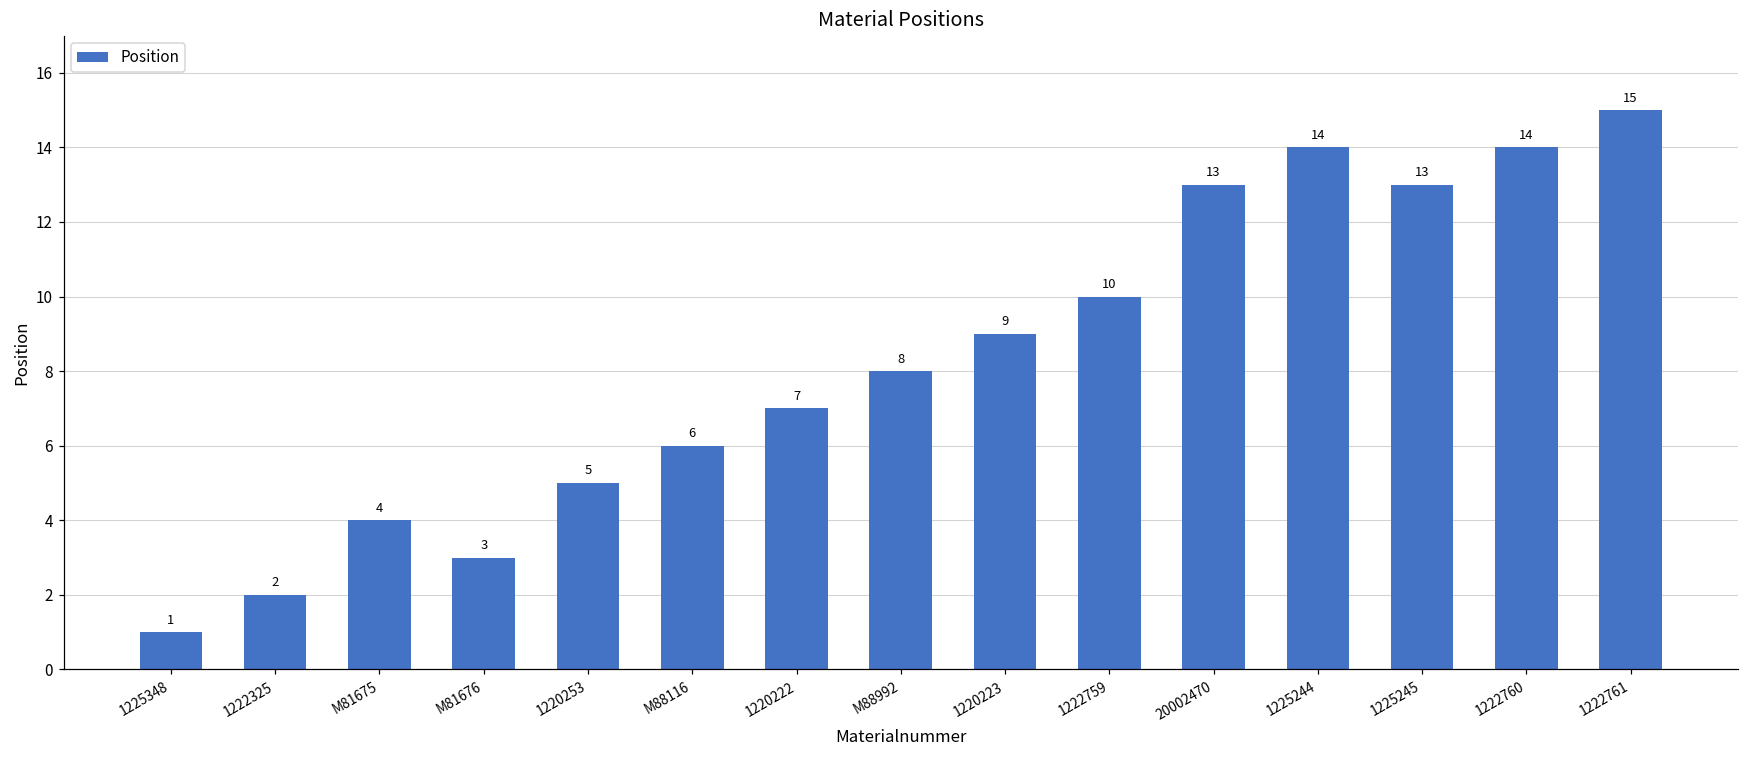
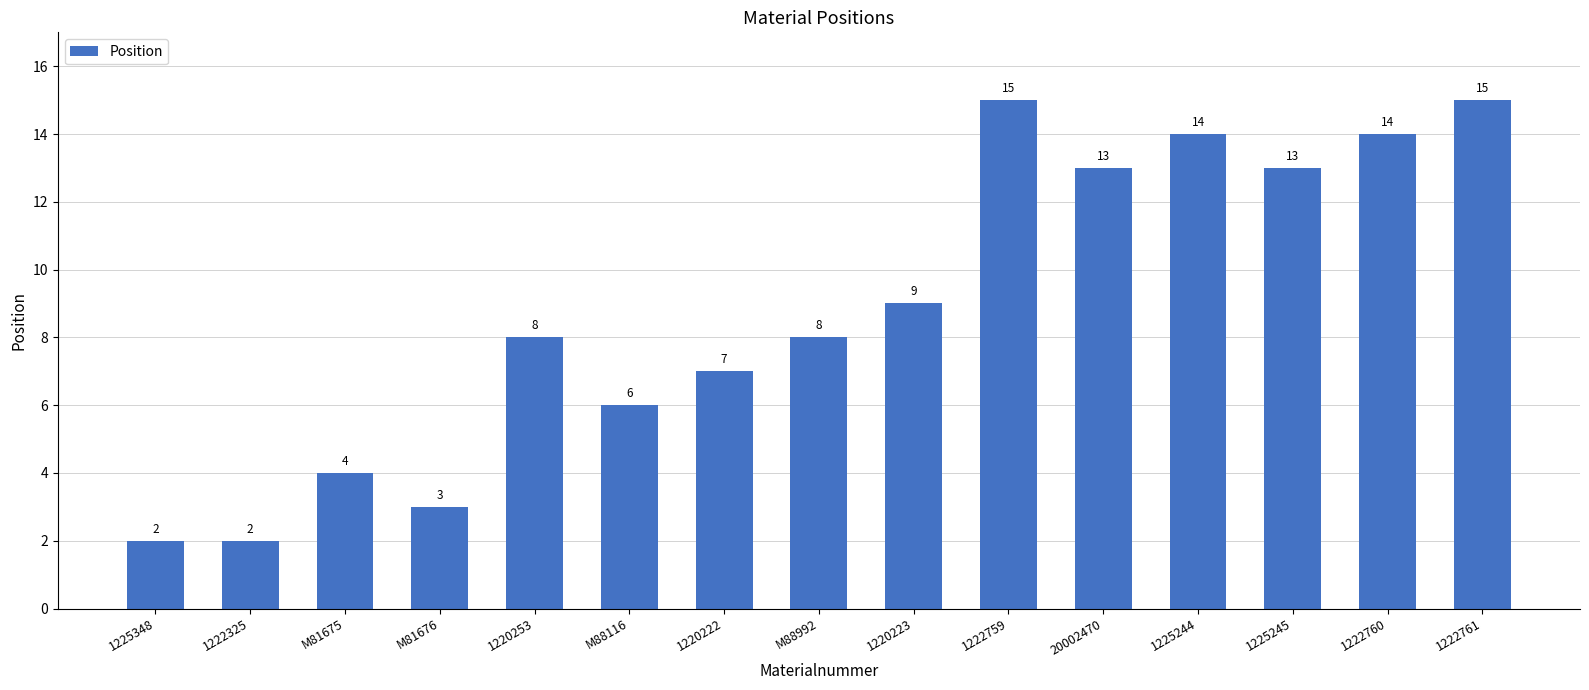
  {
-   "1225348": 1,
+   "1225348": 2,
    "1222325": 2,
    "M81675": 4,
    "M81676": 3,
-   "1220253": 5,
+   "1220253": 8,
    "M88116": 6,
    "1220222": 7,
    "M88992": 8,
    "1220223": 9,
-   "1222759": 10,
+   "1222759": 15,
    "20002470": 13,
    "1225244": 14,
    "1225245": 13,
    "1222760": 14,
    "1222761": 15
  }
